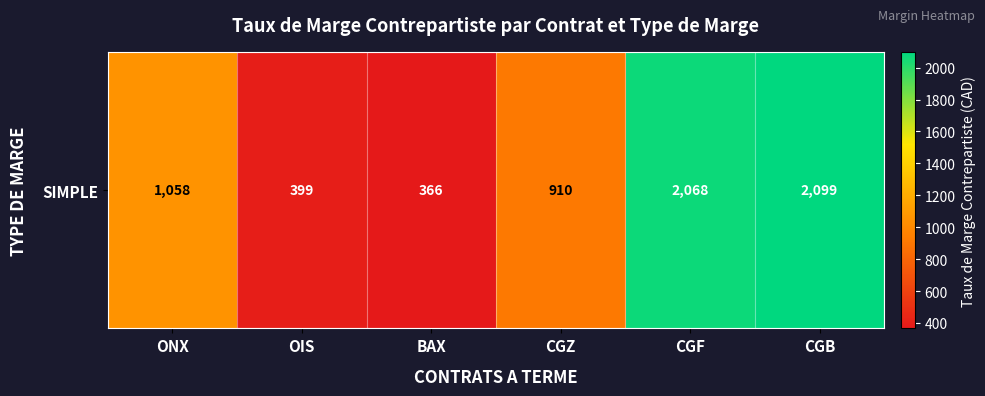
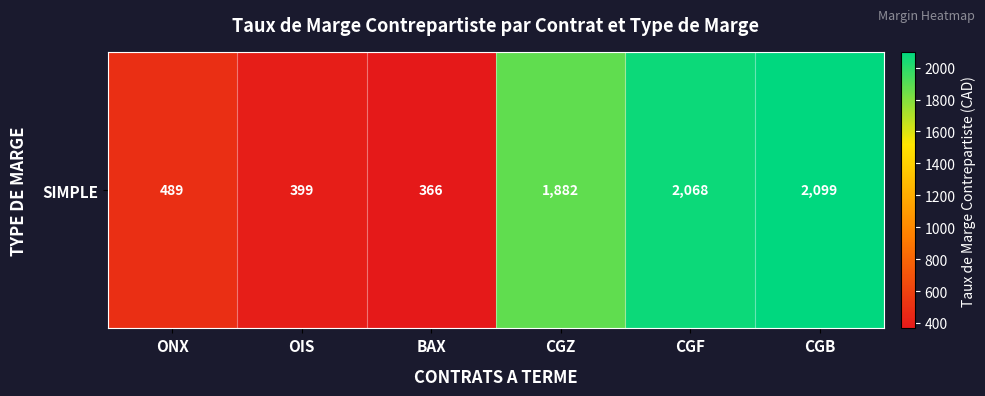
  {
    "SIMPLE": {
-     "ONX": "1,058",
+     "ONX": "489",
      "OIS": "399",
      "BAX": "366",
-     "CGZ": "910",
+     "CGZ": "1,882",
      "CGF": "2,068",
      "CGB": "2,099"
    }
  }
